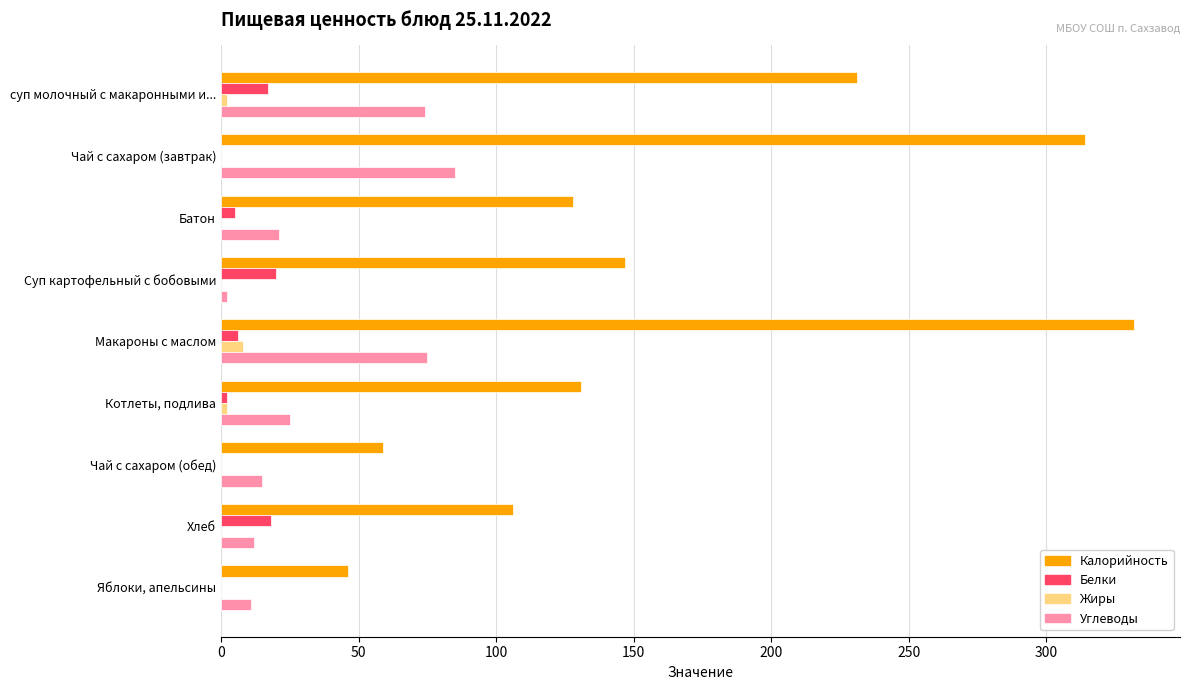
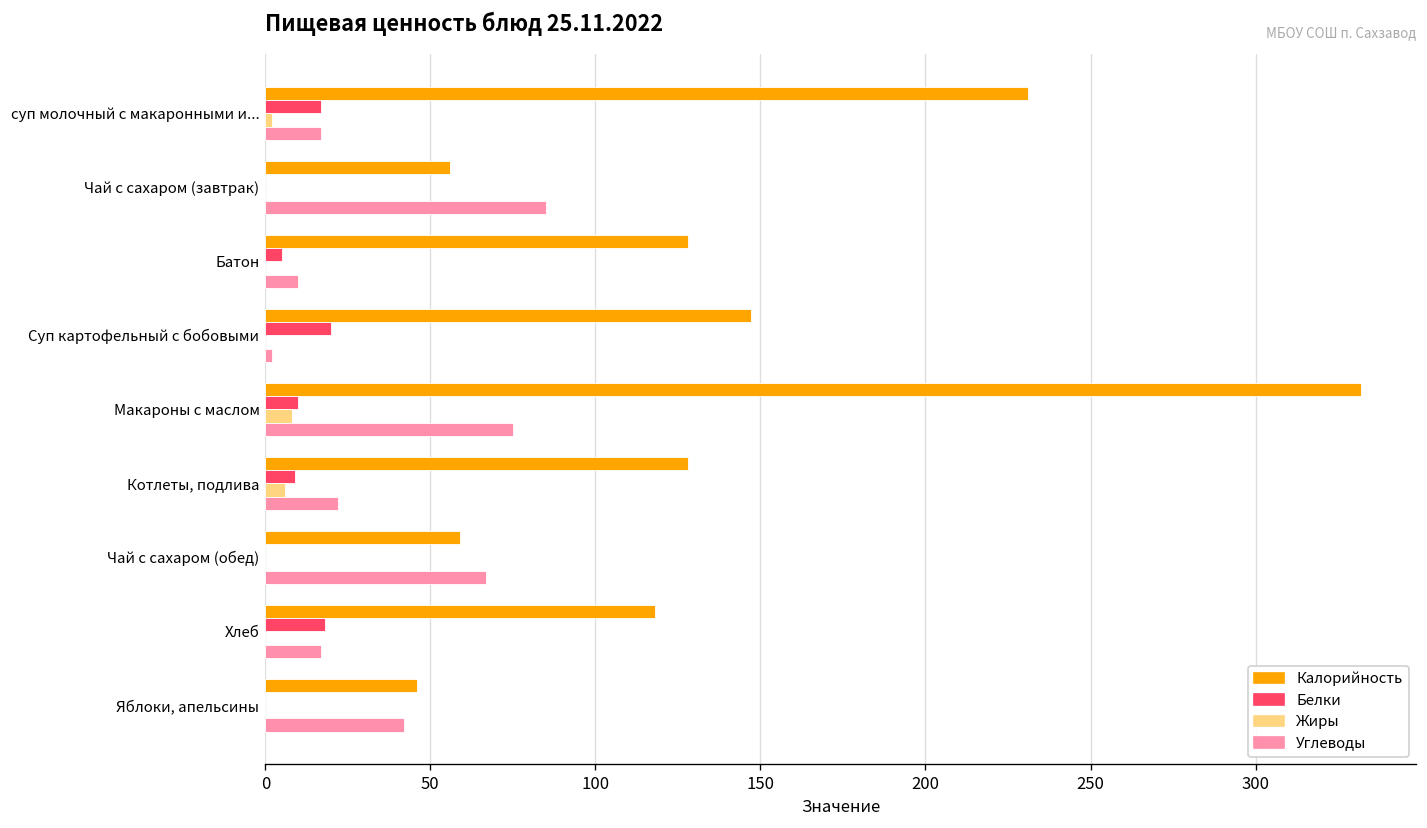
  {
    "Калорийность": {
      "суп молочный с макаронными и...": 231,
-     "Чай с сахаром (завтрак)": 314,
+     "Чай с сахаром (завтрак)": 56,
      "Батон": 128,
      "Суп картофельный с бобовыми": 147,
      "Макароны с маслом": 332,
-     "Котлеты, подлива": 131,
+     "Котлеты, подлива": 128,
      "Чай с сахаром (обед)": 59,
-     "Хлеб": 106,
+     "Хлеб": 118,
      "Яблоки, апельсины": 46
    },
    "Белки": {
      "суп молочный с макаронными и...": 17,
      "Чай с сахаром (завтрак)": 0,
      "Батон": 5,
      "Суп картофельный с бобовыми": 20,
-     "Макароны с маслом": 6,
-     "Котлеты, подлива": 2,
+     "Макароны с маслом": 10,
+     "Котлеты, подлива": 9,
      "Чай с сахаром (обед)": 0,
      "Хлеб": 18,
      "Яблоки, апельсины": 0
    },
    "Жиры": {
      "суп молочный с макаронными и...": 2,
      "Чай с сахаром (завтрак)": 0,
      "Батон": 0,
      "Суп картофельный с бобовыми": 0,
      "Макароны с маслом": 8,
-     "Котлеты, подлива": 2,
+     "Котлеты, подлива": 6,
      "Чай с сахаром (обед)": 0,
      "Хлеб": 0,
      "Яблоки, апельсины": 0
    },
    "Углеводы": {
-     "суп молочный с макаронными и...": 74,
+     "суп молочный с макаронными и...": 17,
      "Чай с сахаром (завтрак)": 85,
-     "Батон": 21,
+     "Батон": 10,
      "Суп картофельный с бобовыми": 2,
      "Макароны с маслом": 75,
-     "Котлеты, подлива": 25,
-     "Чай с сахаром (обед)": 15,
-     "Хлеб": 12,
-     "Яблоки, апельсины": 11
+     "Котлеты, подлива": 22,
+     "Чай с сахаром (обед)": 67,
+     "Хлеб": 17,
+     "Яблоки, апельсины": 42
    }
  }
